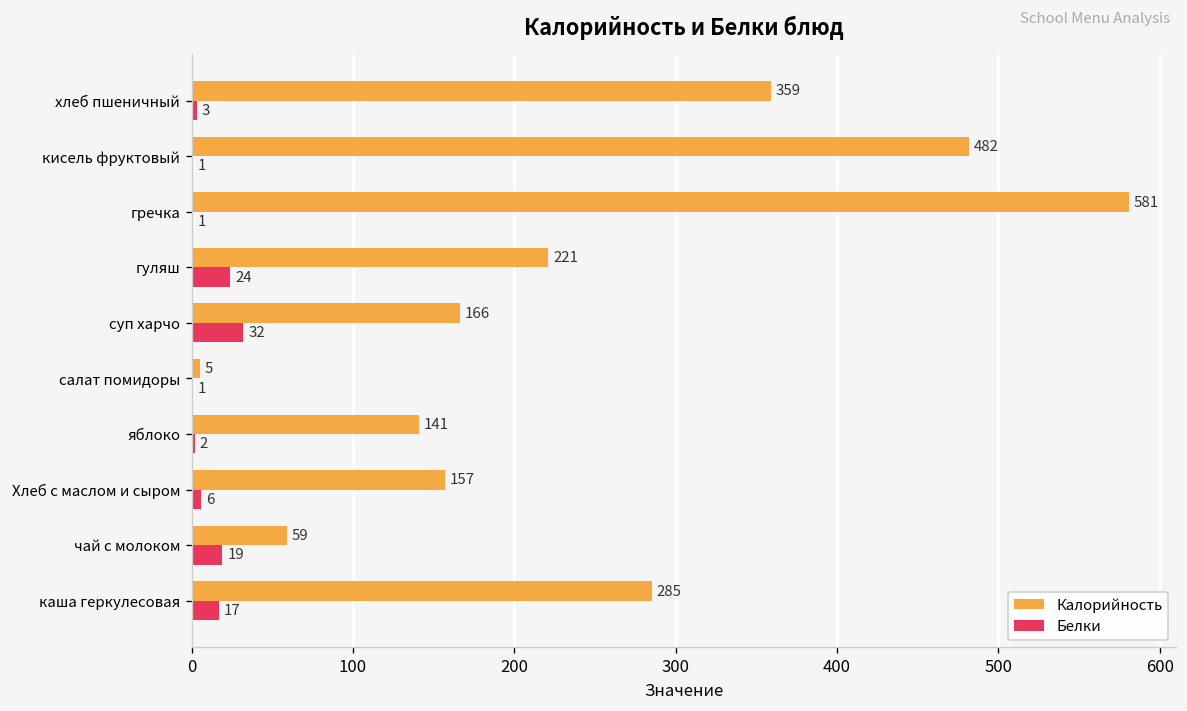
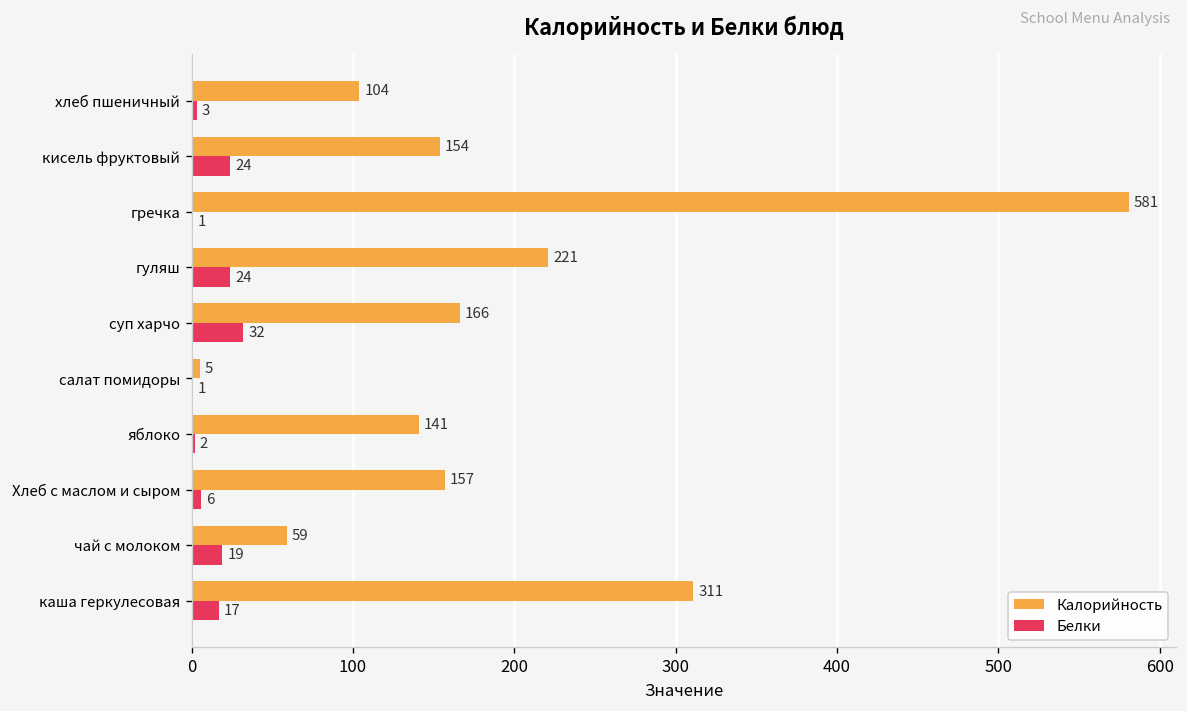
  {
    "Калорийность": {
-     "хлеб пшеничный": 359,
-     "кисель фруктовый": 482,
+     "хлеб пшеничный": 104,
+     "кисель фруктовый": 154,
      "гречка": 581,
      "гуляш": 221,
      "суп харчо": 166,
      "салат помидоры": 5,
      "яблоко": 141,
      "Хлеб с маслом и сыром": 157,
      "чай с молоком": 59,
-     "каша геркулесовая": 285
+     "каша геркулесовая": 311
    },
    "Белки": {
      "хлеб пшеничный": 3,
-     "кисель фруктовый": 1,
+     "кисель фруктовый": 24,
      "гречка": 1,
      "гуляш": 24,
      "суп харчо": 32,
      "салат помидоры": 1,
      "яблоко": 2,
      "Хлеб с маслом и сыром": 6,
      "чай с молоком": 19,
      "каша геркулесовая": 17
    }
  }
